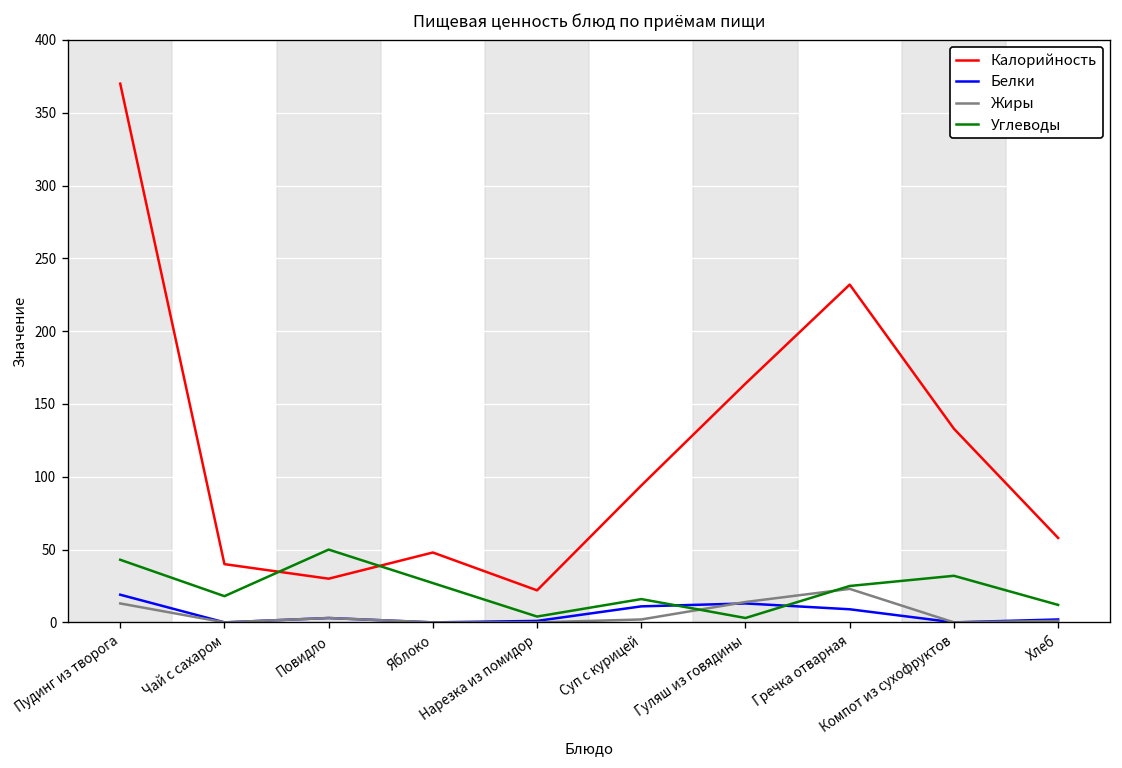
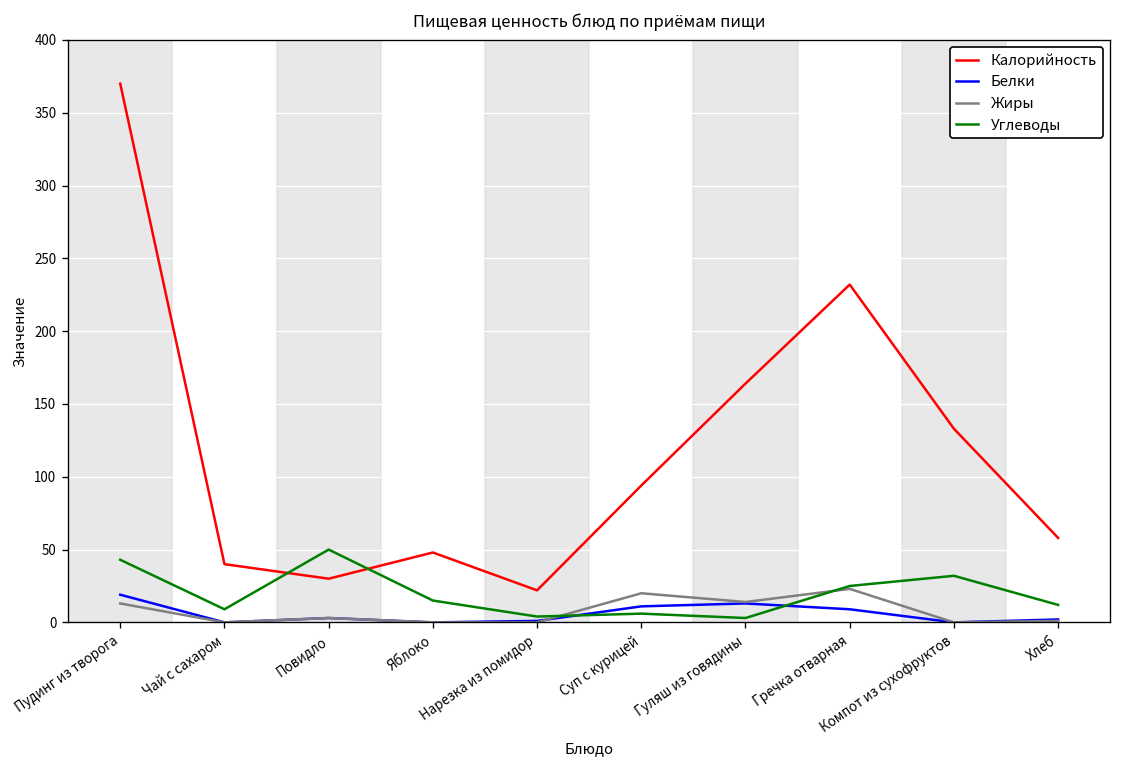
  {
    "Калорийность": {
      "Пудинг из творога": 370,
      "Чай с сахаром": 40,
      "Повидло": 30,
      "Яблоко": 48,
      "Нарезка из помидор": 22,
      "Суп с курицей": 94,
      "Гуляш из говядины": 164,
      "Гречка отварная": 232,
      "Компот из сухофруктов": 133,
      "Хлеб": 58
    },
    "Белки": {
      "Пудинг из творога": 19,
      "Суп с курицей": 11,
      "Гречка отварная": 9
    },
    "Жиры": {
      "Пудинг из творога": 13,
-     "Суп с курицей": 2
+     "Суп с курицей": 20
    },
    "Углеводы": {
      "Пудинг из творога": 43,
-     "Чай с сахаром": 18,
+     "Чай с сахаром": 9,
      "Повидло": 50,
-     "Яблоко": 27,
+     "Яблоко": 15,
      "Нарезка из помидор": 4,
-     "Суп с курицей": 16,
+     "Суп с курицей": 6,
      "Гуляш из говядины": 3,
      "Компот из сухофруктов": 32,
      "Хлеб": 12
    }
  }
